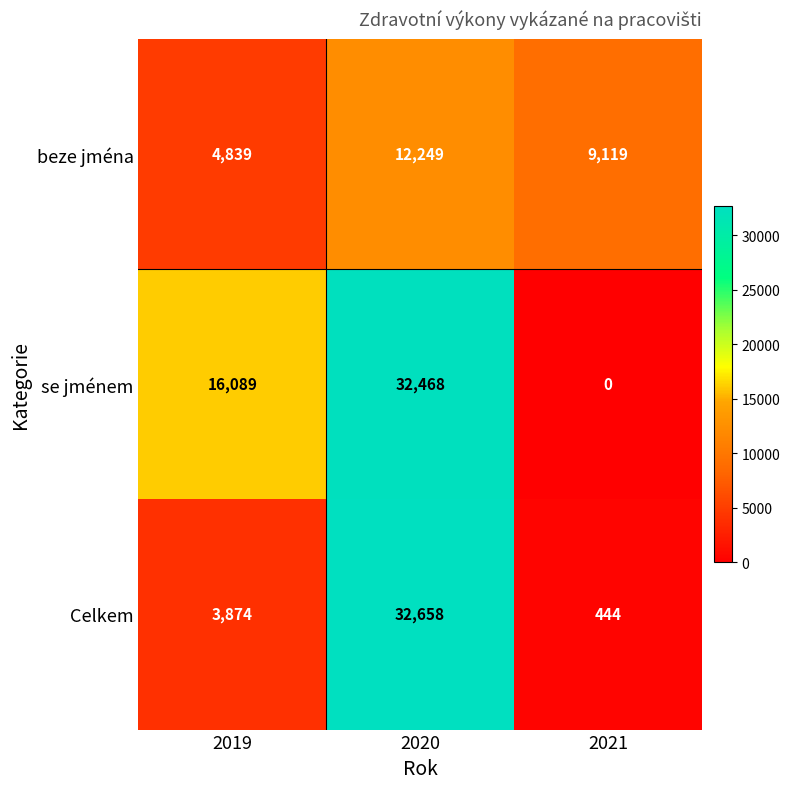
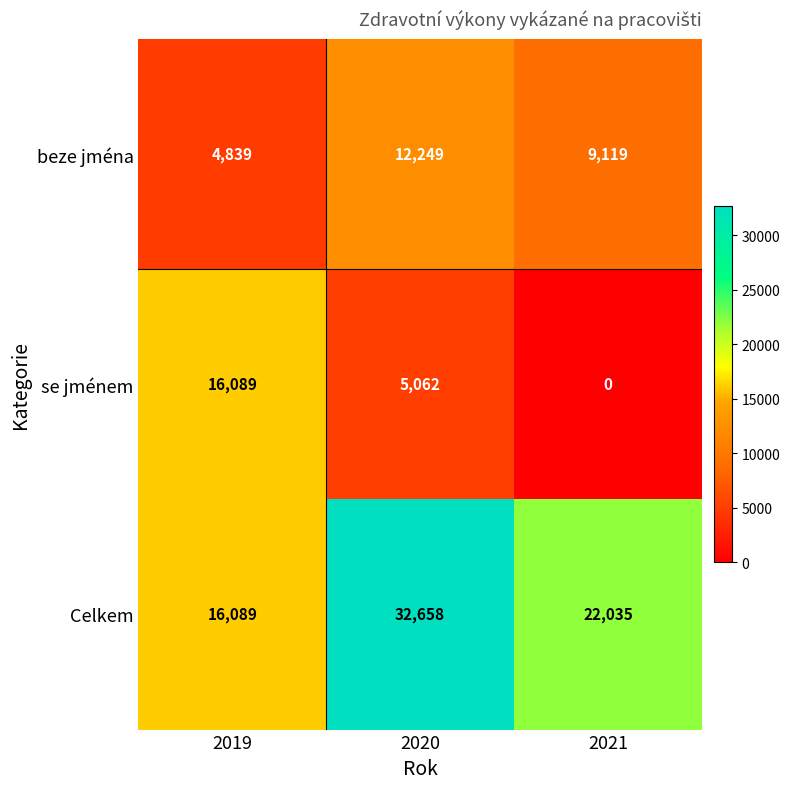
  {
    "beze jména": {
      "2019": "4,839",
      "2020": "12,249",
      "2021": "9,119"
    },
    "se jménem": {
      "2019": "16,089",
-     "2020": "32,468",
+     "2020": "5,062",
      "2021": "0"
    },
    "Celkem": {
-     "2019": "3,874",
+     "2019": "16,089",
      "2020": "32,658",
-     "2021": "444"
+     "2021": "22,035"
    }
  }
